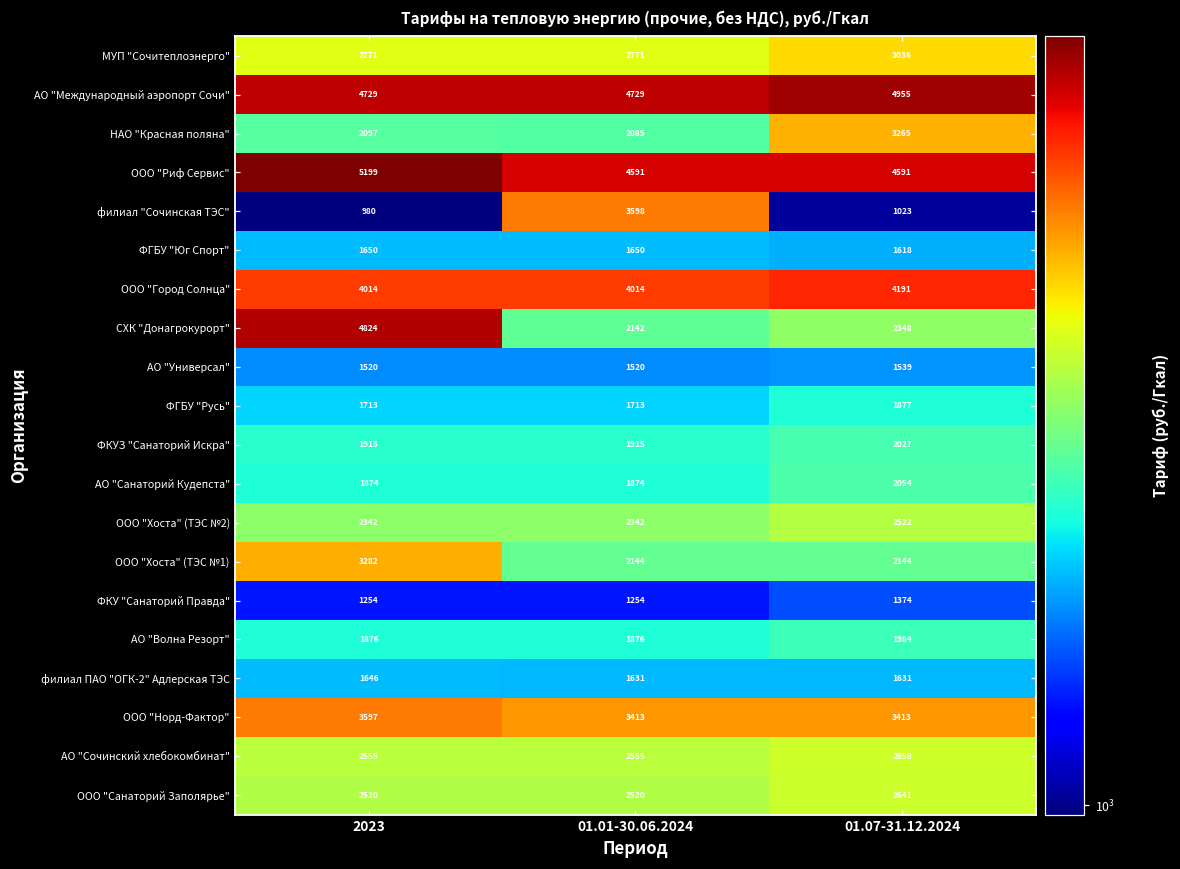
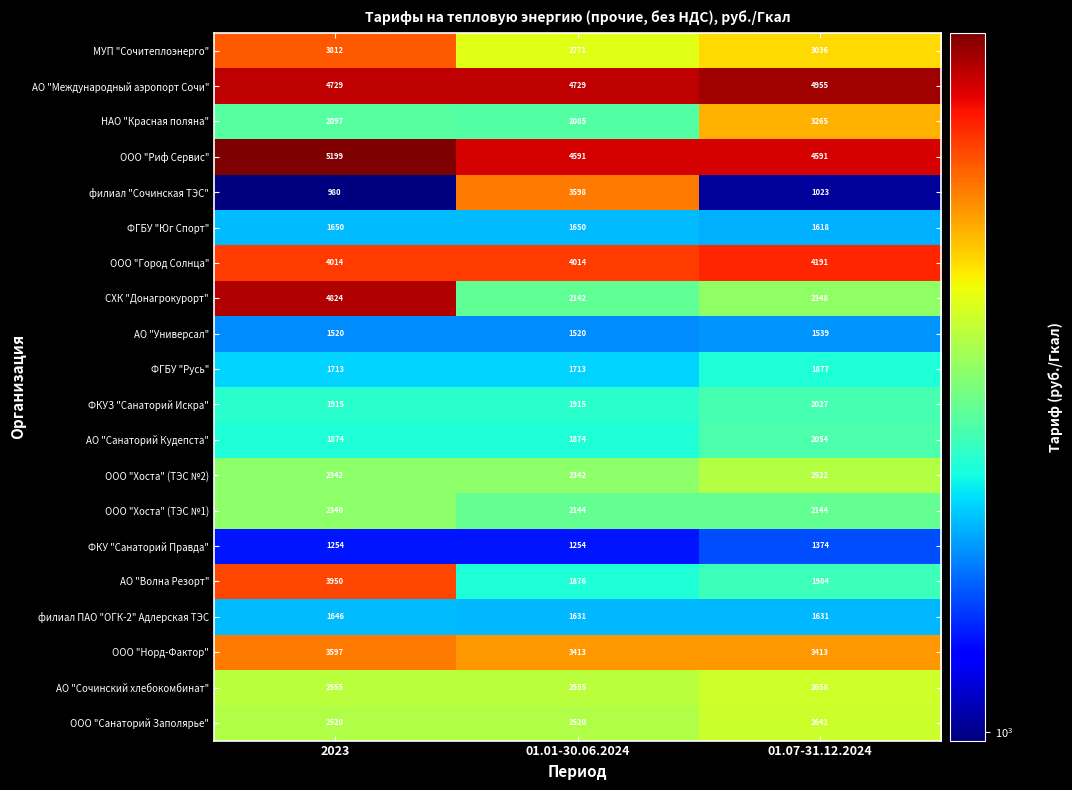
  {
    "МУП \"Сочитеплоэнерго\"": {
-     "2023": 2771,
+     "2023": 3812,
      "01.01-30.06.2024": 2771,
      "01.07-31.12.2024": 3036
    },
    "АО \"Международный аэропорт Сочи\"": {
      "2023": 4729,
      "01.01-30.06.2024": 4729,
      "01.07-31.12.2024": 4955
    },
    "НАО \"Красная поляна\"": {
      "2023": 2097,
      "01.01-30.06.2024": 2085,
      "01.07-31.12.2024": 3265
    },
    "ООО \"Риф Сервис\"": {
      "2023": 5199,
      "01.01-30.06.2024": 4591,
      "01.07-31.12.2024": 4591
    },
    "филиал \"Сочинская ТЭС\"": {
      "2023": 980,
      "01.01-30.06.2024": 3598,
      "01.07-31.12.2024": 1023
    },
    "ФГБУ \"Юг Спорт\"": {
      "2023": 1650,
      "01.01-30.06.2024": 1650,
      "01.07-31.12.2024": 1618
    },
    "ООО \"Город Солнца\"": {
      "2023": 4014,
      "01.01-30.06.2024": 4014,
      "01.07-31.12.2024": 4191
    },
    "СХК \"Донагрокурорт\"": {
      "2023": 4824,
      "01.01-30.06.2024": 2142,
      "01.07-31.12.2024": 2348
    },
    "АО \"Универсал\"": {
      "2023": 1520,
      "01.01-30.06.2024": 1520,
      "01.07-31.12.2024": 1539
    },
    "ФГБУ \"Русь\"": {
      "2023": 1713,
      "01.01-30.06.2024": 1713,
      "01.07-31.12.2024": 1877
    },
    "ФКУЗ \"Санаторий Искра\"": {
      "2023": 1915,
      "01.01-30.06.2024": 1915,
      "01.07-31.12.2024": 2027
    },
    "АО \"Санаторий Кудепста\"": {
      "2023": 1874,
      "01.01-30.06.2024": 1874,
      "01.07-31.12.2024": 2054
    },
    "ООО \"Хоста\" (ТЭС №2)": {
      "2023": 2342,
      "01.01-30.06.2024": 2342,
      "01.07-31.12.2024": 2522
    },
    "ООО \"Хоста\" (ТЭС №1)": {
-     "2023": 3282,
+     "2023": 2340,
      "01.01-30.06.2024": 2144,
      "01.07-31.12.2024": 2144
    },
    "ФКУ \"Санаторий Правда\"": {
      "2023": 1254,
      "01.01-30.06.2024": 1254,
      "01.07-31.12.2024": 1374
    },
    "АО \"Волна Резорт\"": {
-     "2023": 1876,
+     "2023": 3950,
      "01.01-30.06.2024": 1876,
      "01.07-31.12.2024": 1984
    },
    "филиал ПАО \"ОГК-2\" Адлерская ТЭС": {
      "2023": 1646,
      "01.01-30.06.2024": 1631,
      "01.07-31.12.2024": 1631
    },
    "ООО \"Норд-Фактор\"": {
      "2023": 3597,
      "01.01-30.06.2024": 3413,
      "01.07-31.12.2024": 3413
    },
    "АО \"Сочинский хлебокомбинат\"": {
      "2023": 2555,
      "01.01-30.06.2024": 2555,
      "01.07-31.12.2024": 2658
    },
    "ООО \"Санаторий Заполярье\"": {
      "2023": 2520,
      "01.01-30.06.2024": 2520,
      "01.07-31.12.2024": 2641
    }
  }
